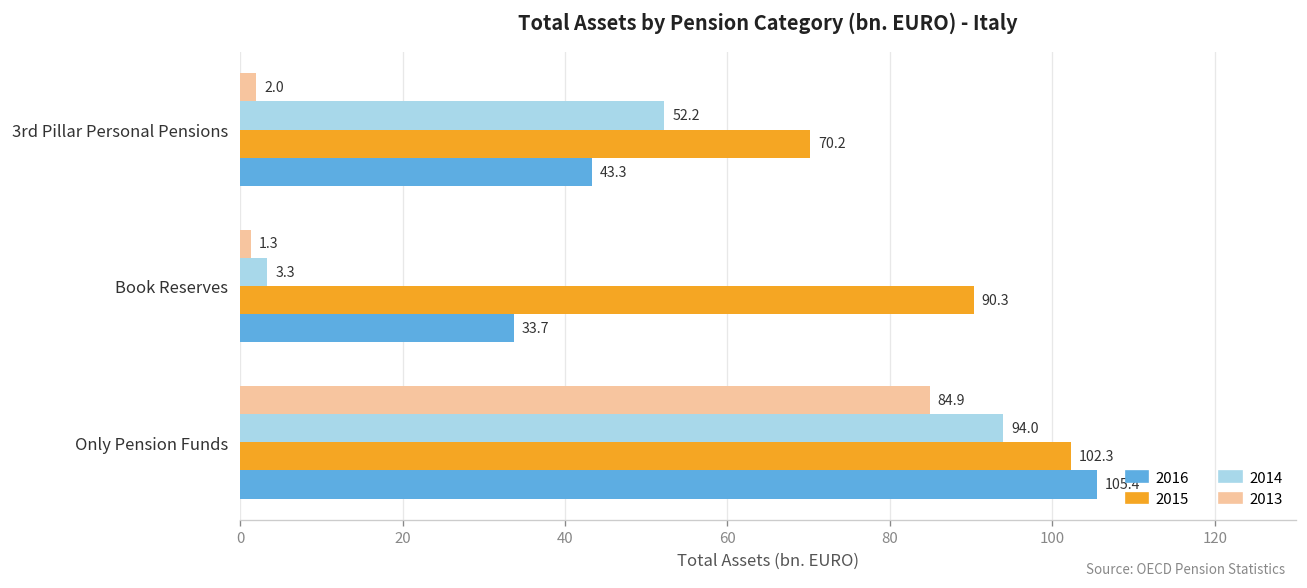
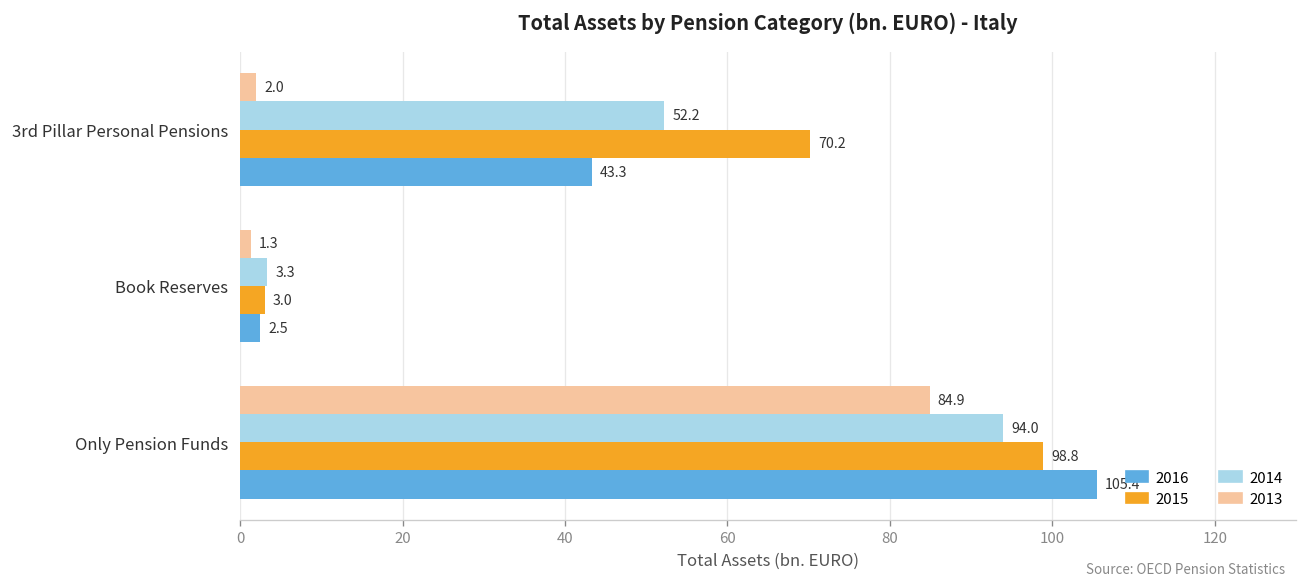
  {
    "2016": {
      "3rd Pillar Personal Pensions": 43.3,
-     "Book Reserves": 33.7,
+     "Book Reserves": 2.5,
      "Only Pension Funds": 105.4
    },
    "2015": {
      "3rd Pillar Personal Pensions": 70.2,
-     "Book Reserves": 90.3,
-     "Only Pension Funds": 102.3
+     "Book Reserves": 3.0,
+     "Only Pension Funds": 98.8
    },
    "2014": {
      "3rd Pillar Personal Pensions": 52.2,
      "Book Reserves": 3.3,
      "Only Pension Funds": 94.0
    },
    "2013": {
      "3rd Pillar Personal Pensions": 2.0,
      "Book Reserves": 1.3,
      "Only Pension Funds": 84.9
    }
  }
